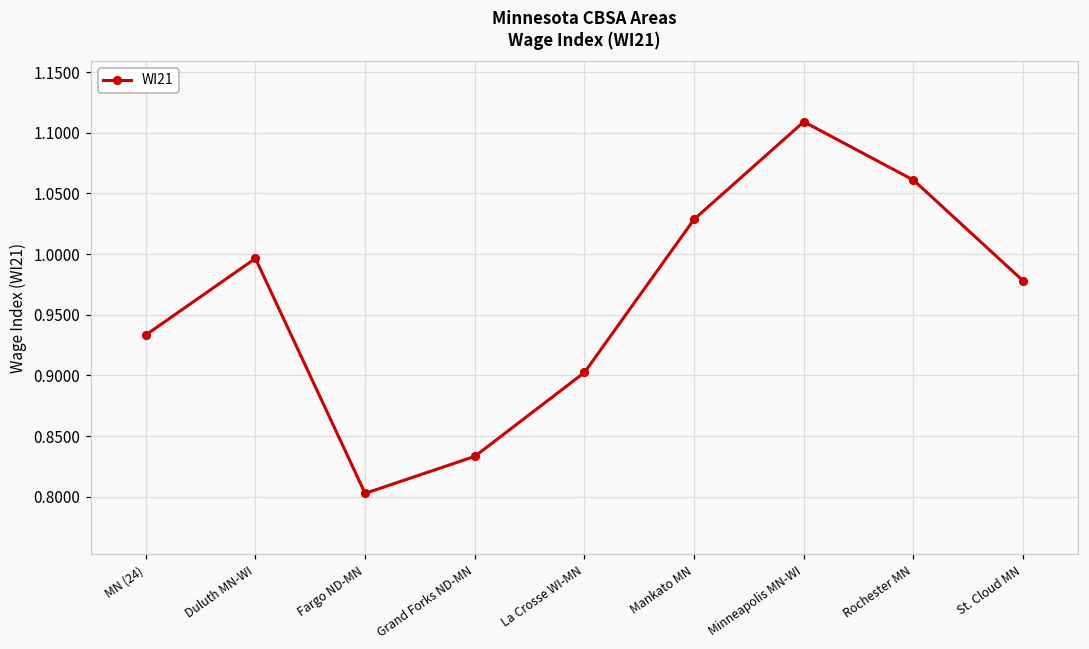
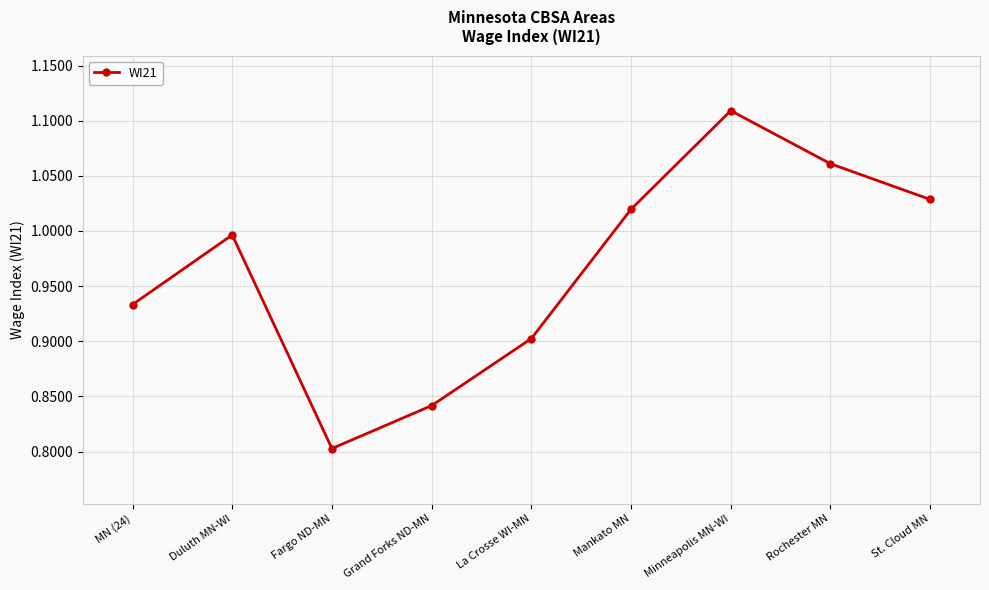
  {
    "MN (24)": 0.933,
    "Duluth MN-WI": 0.996,
    "Fargo ND-MN": 0.803,
-   "Grand Forks ND-MN": 0.833,
+   "Grand Forks ND-MN": 0.842,
    "La Crosse WI-MN": 0.902,
-   "Mankato MN": 1.029,
+   "Mankato MN": 1.020,
    "Minneapolis MN-WI": 1.109,
    "Rochester MN": 1.061,
-   "St. Cloud MN": 0.978
+   "St. Cloud MN": 1.029
  }
